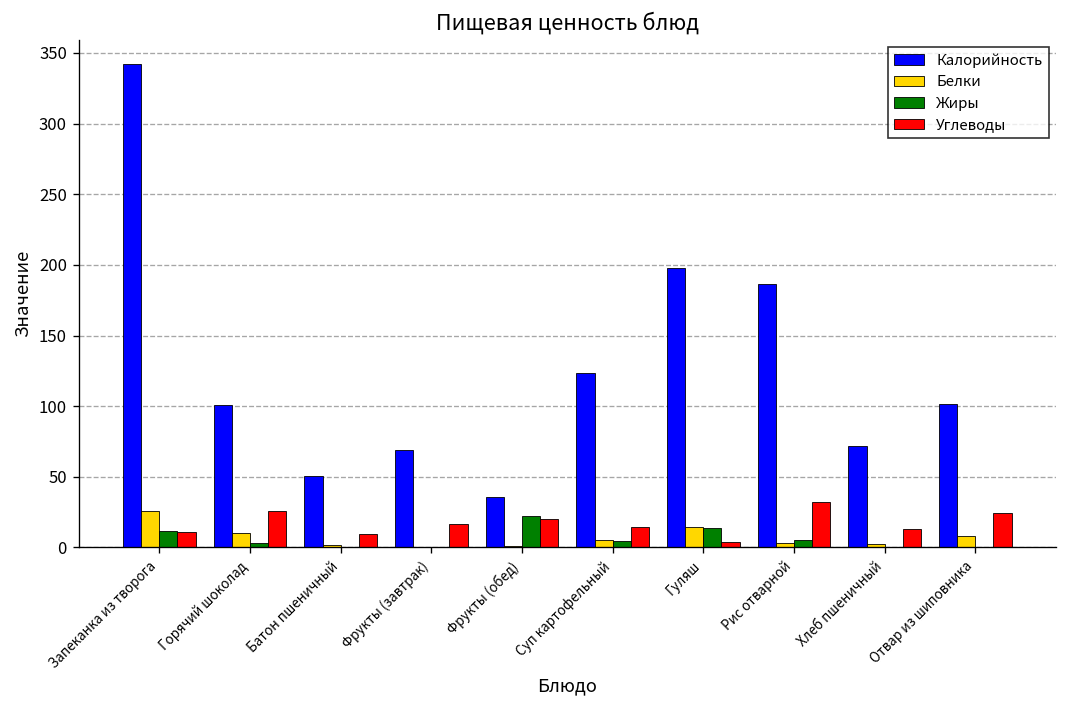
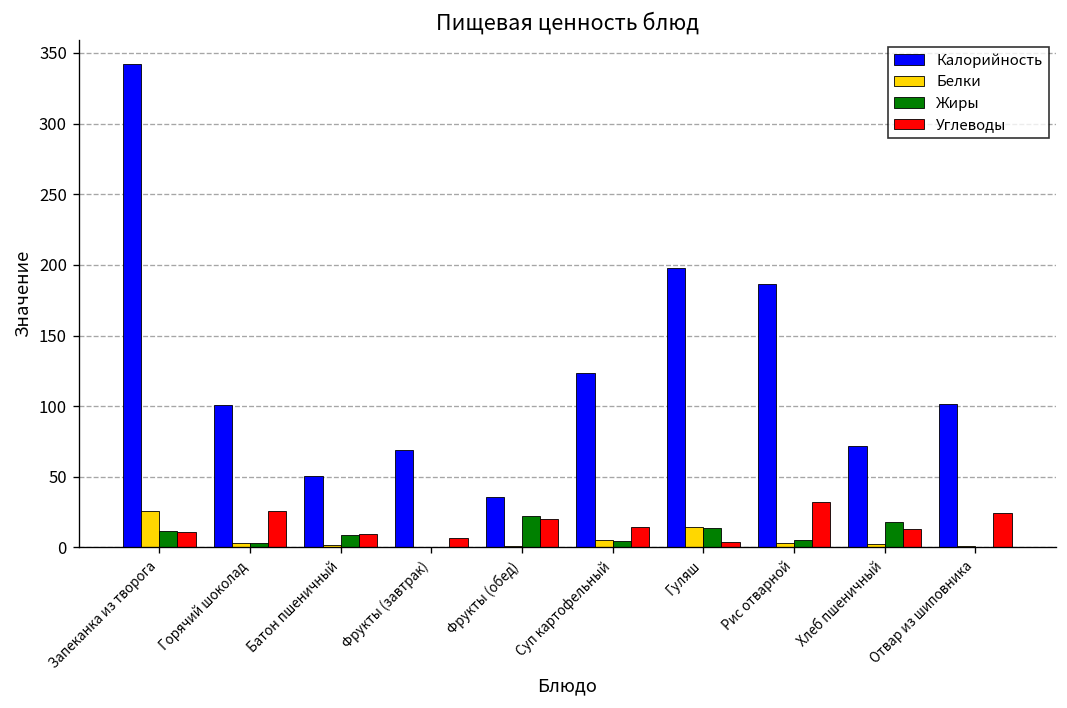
  {
    "Калорийность": {
      "Запеканка из творога": 342,
      "Горячий шоколад": 101,
      "Батон пшеничный": 50,
      "Фрукты (завтрак)": 69,
      "Фрукты (обед)": 36,
      "Суп картофельный": 123,
      "Гуляш": 198,
      "Рис отварной": 186,
      "Хлеб пшеничный": 72,
      "Отвар из шиповника": 101
    },
    "Белки": {
      "Запеканка из творога": 26,
-     "Горячий шоколад": 10,
+     "Горячий шоколад": 3,
      "Суп картофельный": 6,
      "Гуляш": 14,
      "Рис отварной": 3,
      "Хлеб пшеничный": 2,
-     "Отвар из шиповника": 8
+     "Отвар из шиповника": 1
    },
    "Жиры": {
      "Запеканка из творога": 12,
      "Горячий шоколад": 3,
-     "Батон пшеничный": 0,
+     "Батон пшеничный": 9,
      "Фрукты (завтрак)": 0,
      "Фрукты (обед)": 22,
      "Суп картофельный": 5,
      "Гуляш": 14,
      "Рис отварной": 5,
-     "Хлеб пшеничный": 0,
+     "Хлеб пшеничный": 18,
      "Отвар из шиповника": 0
    },
    "Углеводы": {
      "Запеканка из творога": 11,
      "Горячий шоколад": 26,
      "Батон пшеничный": 10,
-     "Фрукты (завтрак)": 17,
+     "Фрукты (завтрак)": 7,
      "Фрукты (обед)": 20,
      "Суп картофельный": 14,
      "Гуляш": 4,
      "Рис отварной": 32,
      "Хлеб пшеничный": 13,
      "Отвар из шиповника": 25
    }
  }
